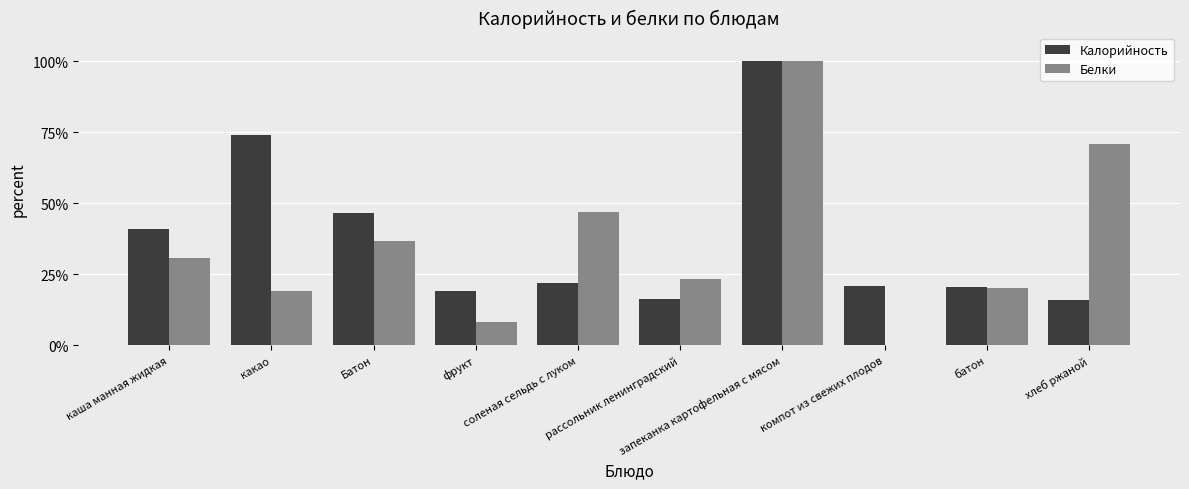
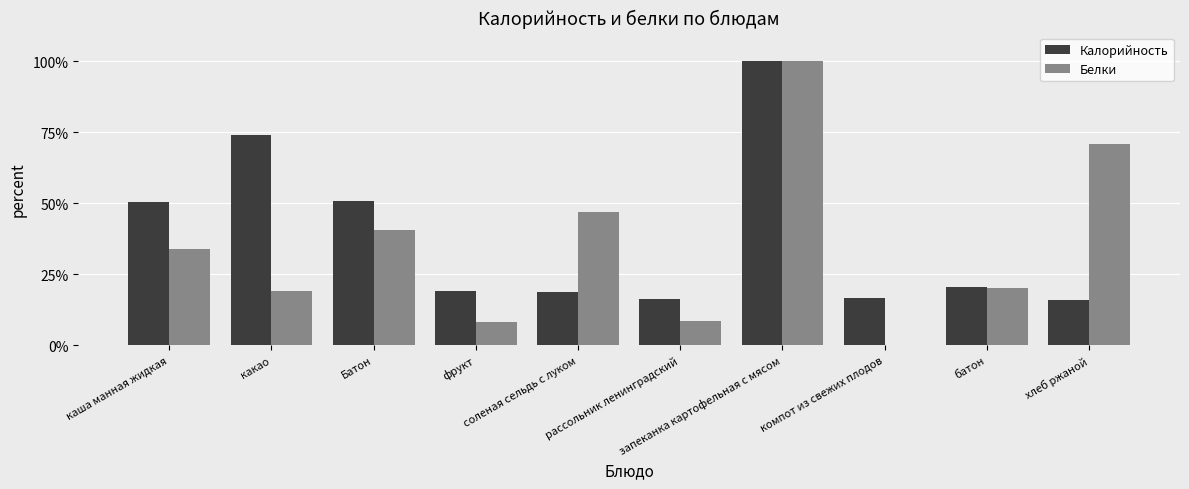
  {
    "Калорийность": {
-     "каша манная жидкая": "41%",
+     "каша манная жидкая": "51%",
      "какао": "74%",
-     "Батон": "47%",
+     "Батон": "51%",
      "фрукт": "19%",
-     "соленая сельдь с луком": "22%",
+     "соленая сельдь с луком": "19%",
      "рассольник ленинградский": "16%",
      "запеканка картофельная с мясом": "100%",
-     "компот из свежих плодов": "21%",
+     "компот из свежих плодов": "17%",
      "батон": "21%",
      "хлеб ржаной": "16%"
    },
    "Белки": {
-     "каша манная жидкая": "31%",
+     "каша манная жидкая": "34%",
      "какао": "19%",
-     "Батон": "37%",
+     "Батон": "40%",
      "фрукт": "8%",
      "соленая сельдь с луком": "47%",
-     "рассольник ленинградский": "23%",
+     "рассольник ленинградский": "9%",
      "запеканка картофельная с мясом": "100%",
      "компот из свежих плодов": "0%",
      "батон": "20%",
      "хлеб ржаной": "71%"
    }
  }
